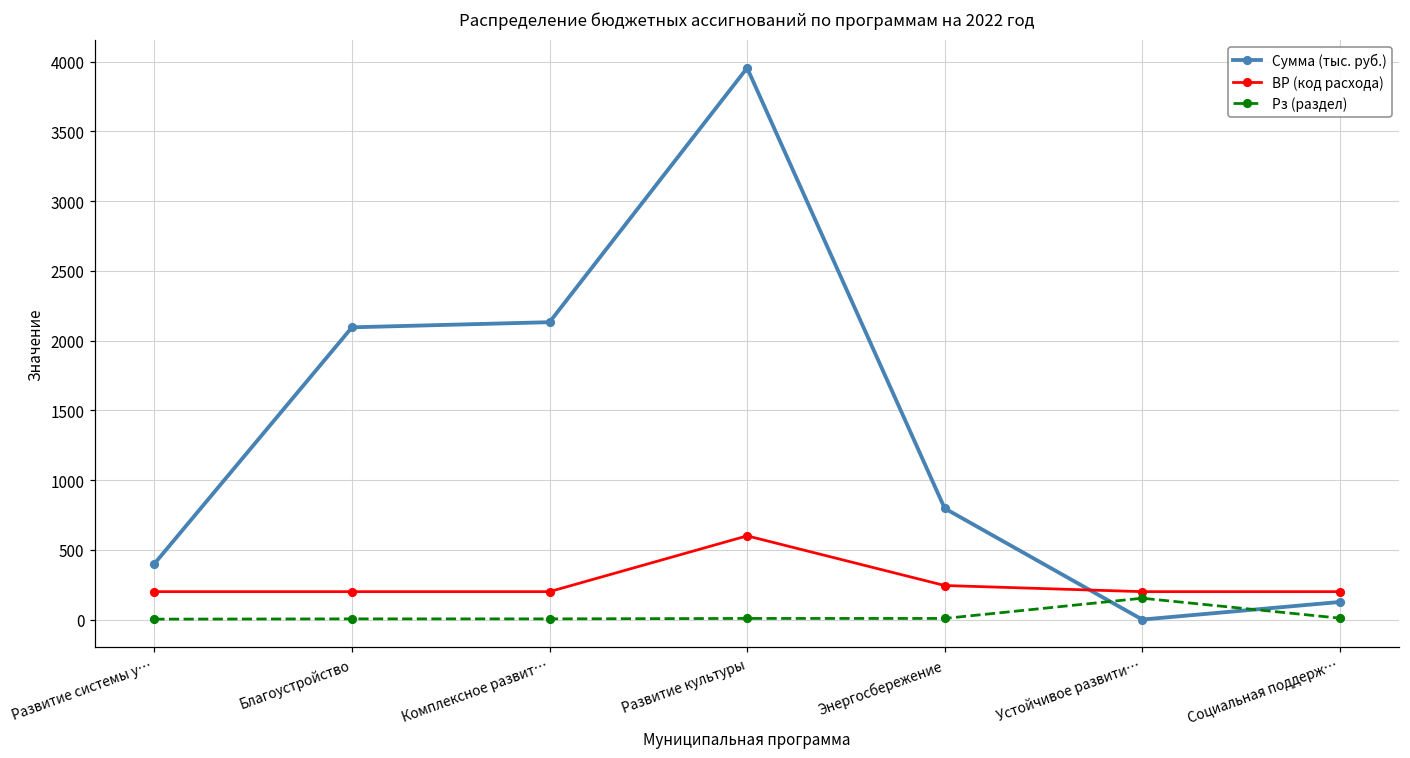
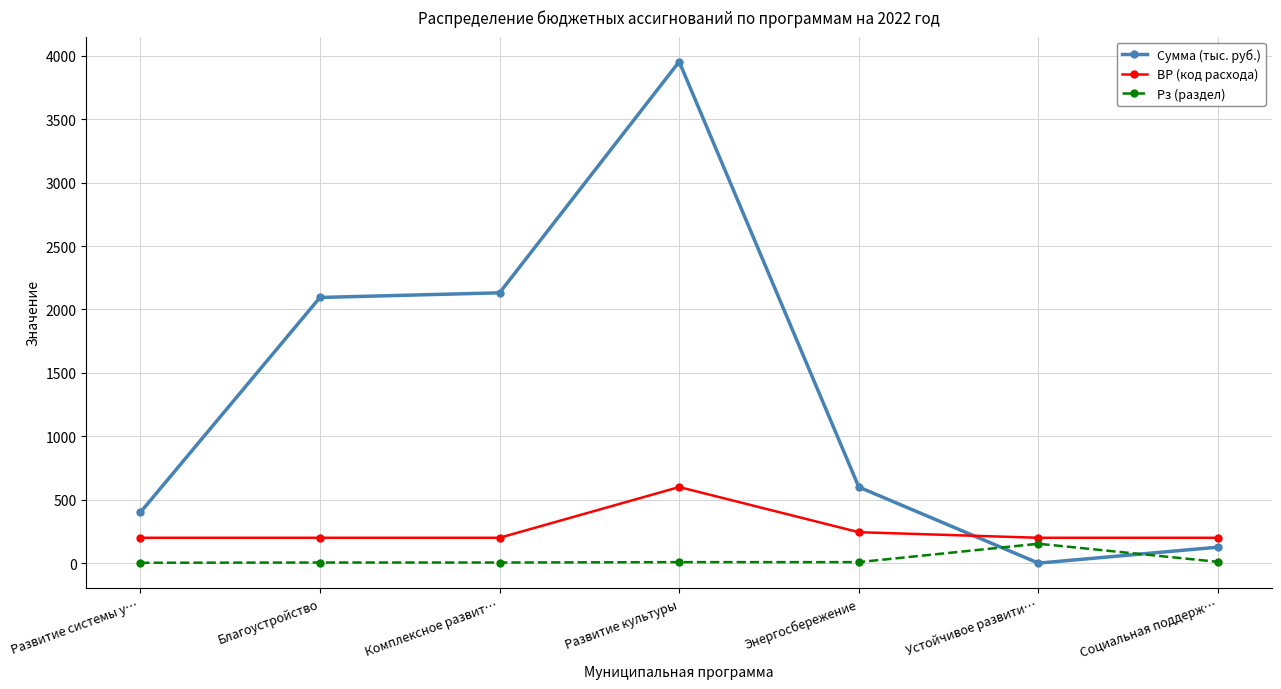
  {
    "Сумма (тыс. руб.)": {
      "Развитие системы у…": 400,
      "Благоустройство": 2090,
      "Комплексное развит…": 2130,
      "Развитие культуры": 3950,
-     "Энергосбережение": 800,
+     "Энергосбережение": 600,
      "Устойчивое развити…": 0,
      "Социальная поддерж…": 130
    },
    "ВР (код расхода)": {
      "Развитие системы у…": 200,
      "Благоустройство": 200,
      "Комплексное развит…": 200,
      "Развитие культуры": 600,
      "Энергосбережение": 240,
      "Устойчивое развити…": 200,
      "Социальная поддерж…": 200
    },
    "Рз (раздел)": {
      "Развитие системы у…": 0,
      "Благоустройство": 10,
      "Комплексное развит…": 10,
      "Развитие культуры": 10,
      "Энергосбережение": 10,
      "Устойчивое развити…": 150,
      "Социальная поддерж…": 10
    }
  }
